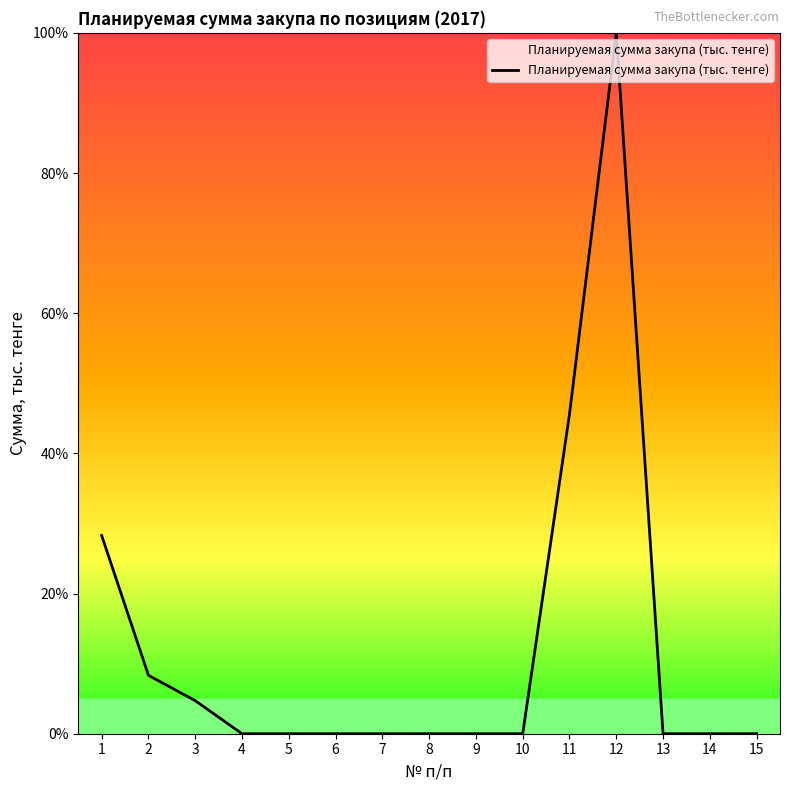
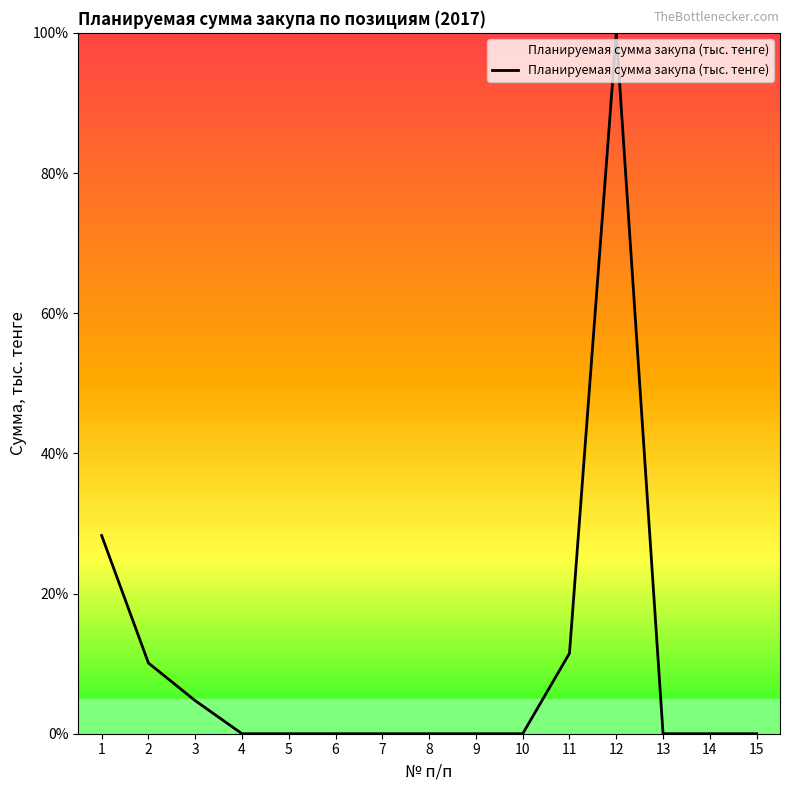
  {
    "1": "28%",
-   "2": "8%",
-   "11": "46%",
+   "2": "10%",
+   "11": "11%",
    "12": "100%"
  }
